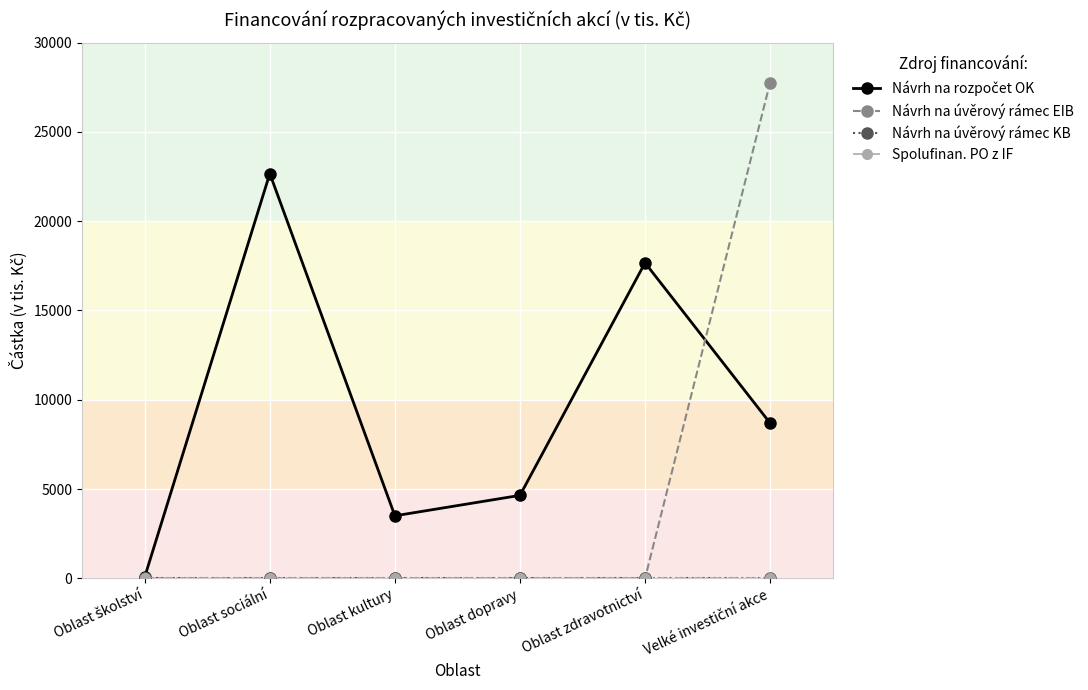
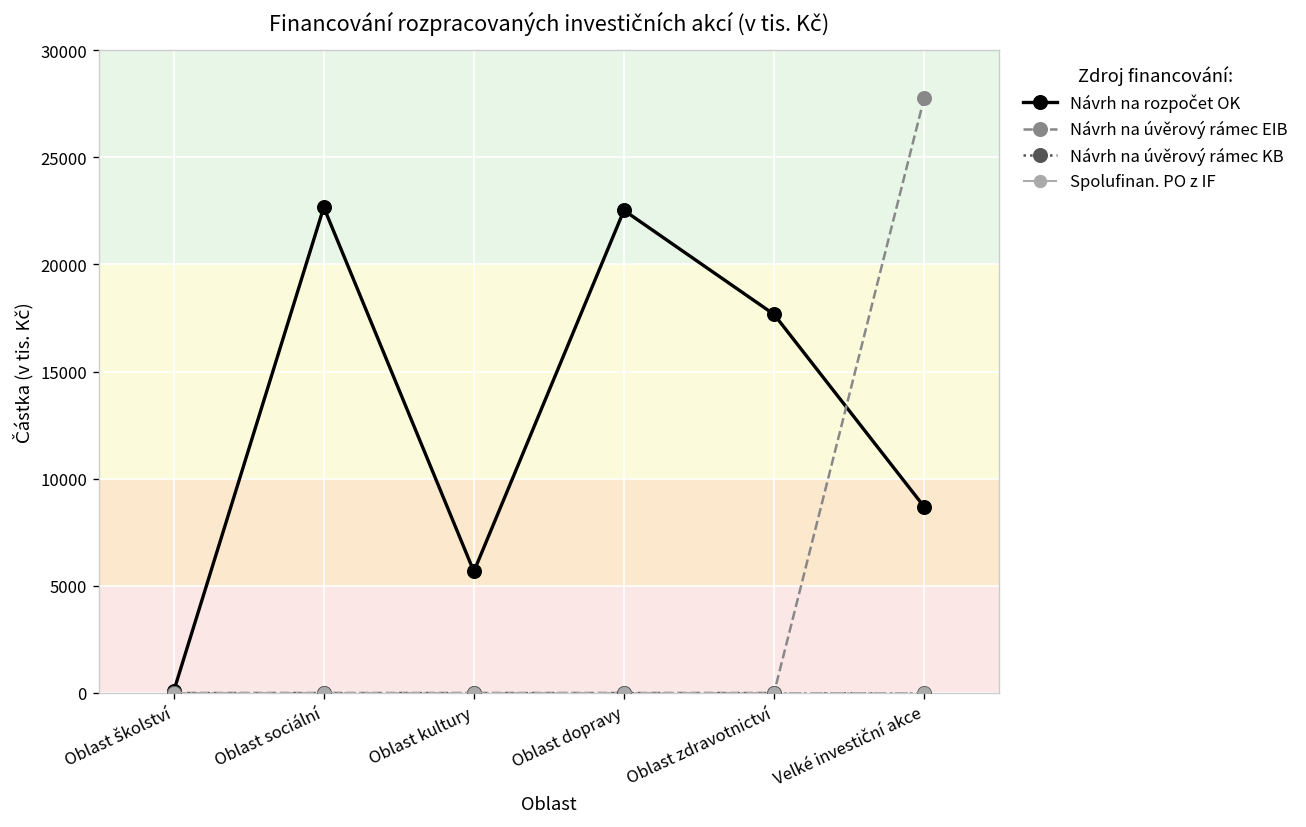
  {
    "Návrh na rozpočet OK": {
      "Oblast sociální": 22700,
-     "Oblast kultury": 3500,
-     "Oblast dopravy": 4600,
+     "Oblast kultury": 5700,
+     "Oblast dopravy": 22500,
      "Oblast zdravotnictví": 17700,
      "Velké investiční akce": 8700
    }
  }
